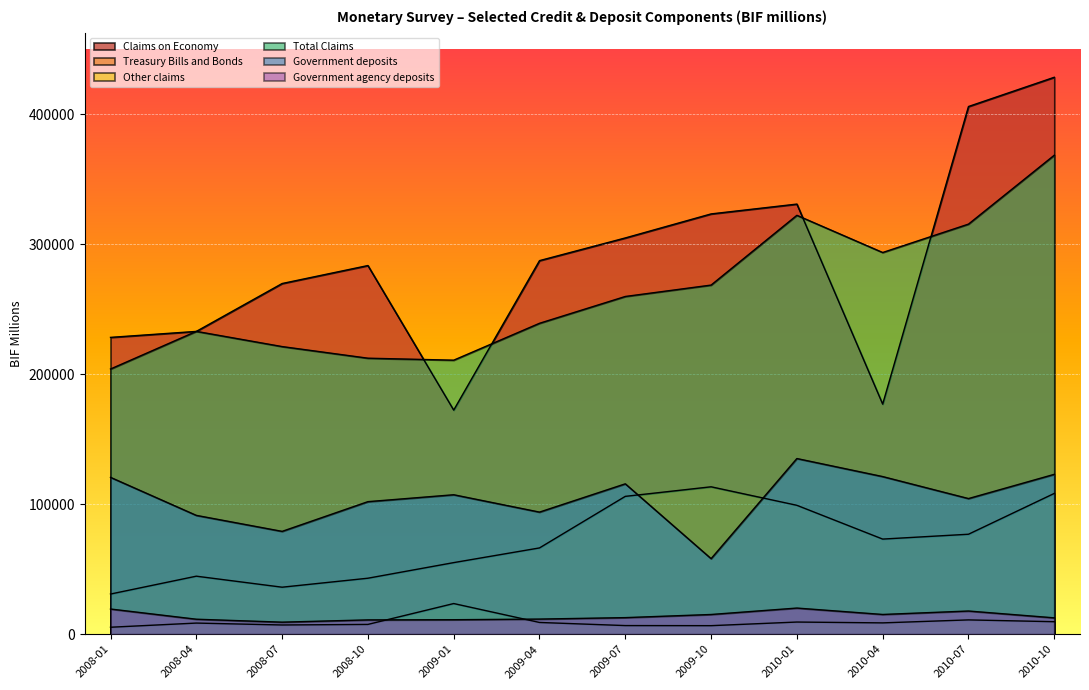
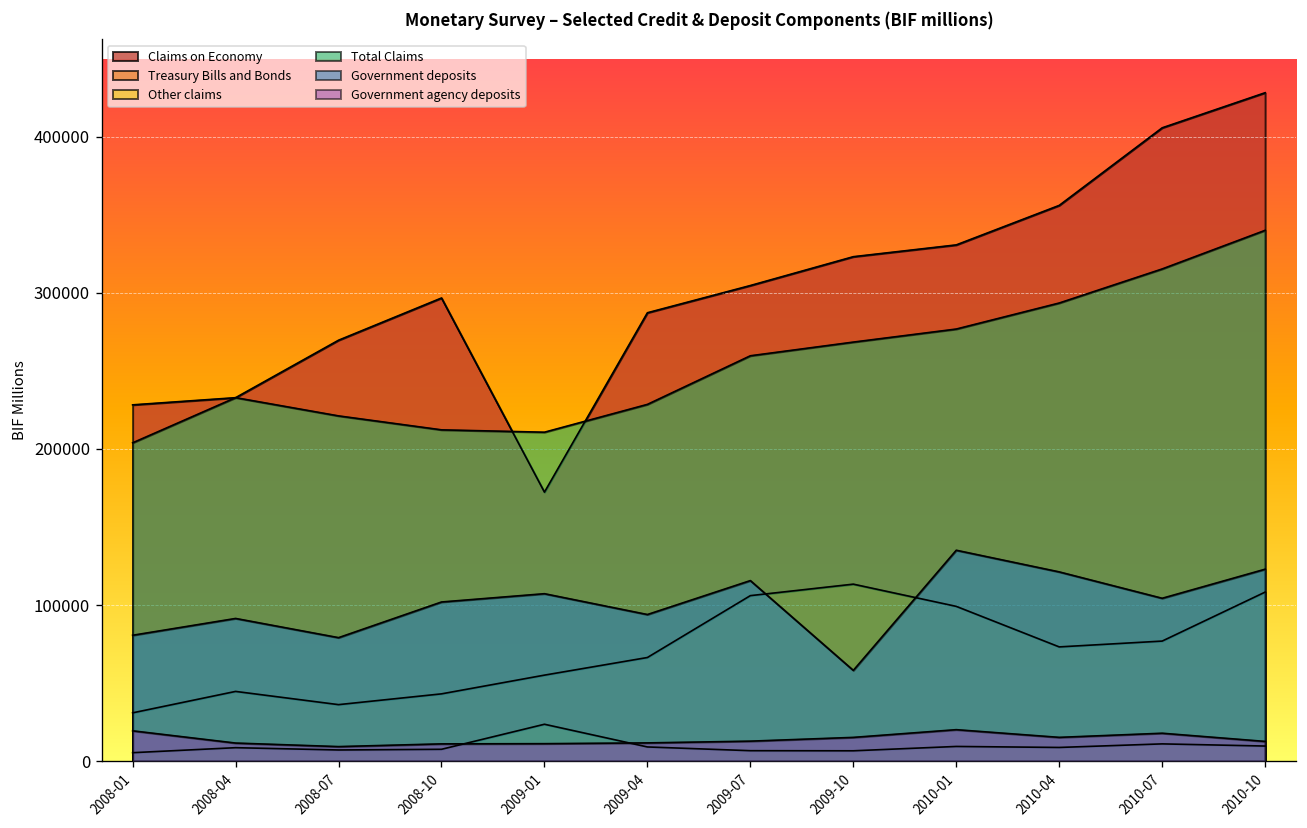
  {
    "Claims on Economy": {
      "2008-01": 228000,
      "2008-07": 270000,
-     "2008-10": 283000,
+     "2008-10": 297000,
      "2009-01": 172000,
      "2009-04": 287000,
      "2009-07": 305000,
      "2009-10": 323000,
      "2010-01": 331000,
-     "2010-04": 177000,
+     "2010-04": 356000,
      "2010-07": 406000,
      "2010-10": 428000
    },
    "Treasury Bills and Bonds": {
      "2008-01": 31000,
      "2008-04": 45000,
      "2008-07": 36000,
      "2008-10": 43000,
      "2009-01": 55000,
      "2009-04": 66000,
      "2009-07": 106000,
      "2009-10": 113000,
      "2010-01": 99000,
      "2010-04": 73000,
      "2010-07": 77000,
      "2010-10": 108000
    },
    "Other claims": {
      "2008-01": 5000,
      "2008-04": 9000,
      "2008-07": 7000,
      "2008-10": 8000,
      "2009-01": 24000,
      "2009-04": 9000,
      "2009-07": 7000,
      "2009-10": 7000,
      "2010-01": 9000,
      "2010-04": 9000,
      "2010-07": 11000,
      "2010-10": 10000
    },
    "Total Claims": {
      "2008-01": 204000,
      "2008-07": 221000,
      "2008-10": 212000,
      "2009-01": 211000,
-     "2009-04": 239000,
+     "2009-04": 229000,
      "2009-07": 260000,
      "2009-10": 268000,
-     "2010-01": 322000,
+     "2010-01": 277000,
      "2010-04": 294000,
      "2010-07": 315000,
-     "2010-10": 368000
+     "2010-10": 340000
    },
    "Government deposits": {
-     "2008-01": 121000,
+     "2008-01": 81000,
      "2008-04": 91000,
      "2008-07": 79000,
      "2008-10": 102000,
      "2009-01": 107000,
      "2009-04": 94000,
      "2009-07": 116000,
      "2009-10": 58000,
      "2010-01": 135000,
      "2010-04": 121000,
      "2010-07": 104000,
      "2010-10": 123000
    },
    "Government agency deposits": {
      "2008-01": 19000,
      "2008-04": 12000,
      "2008-07": 9000,
      "2008-10": 11000,
      "2009-01": 11000,
      "2009-04": 12000,
      "2009-07": 13000,
      "2009-10": 15000,
      "2010-01": 20000,
      "2010-04": 15000,
      "2010-07": 18000,
      "2010-10": 13000
    }
  }
